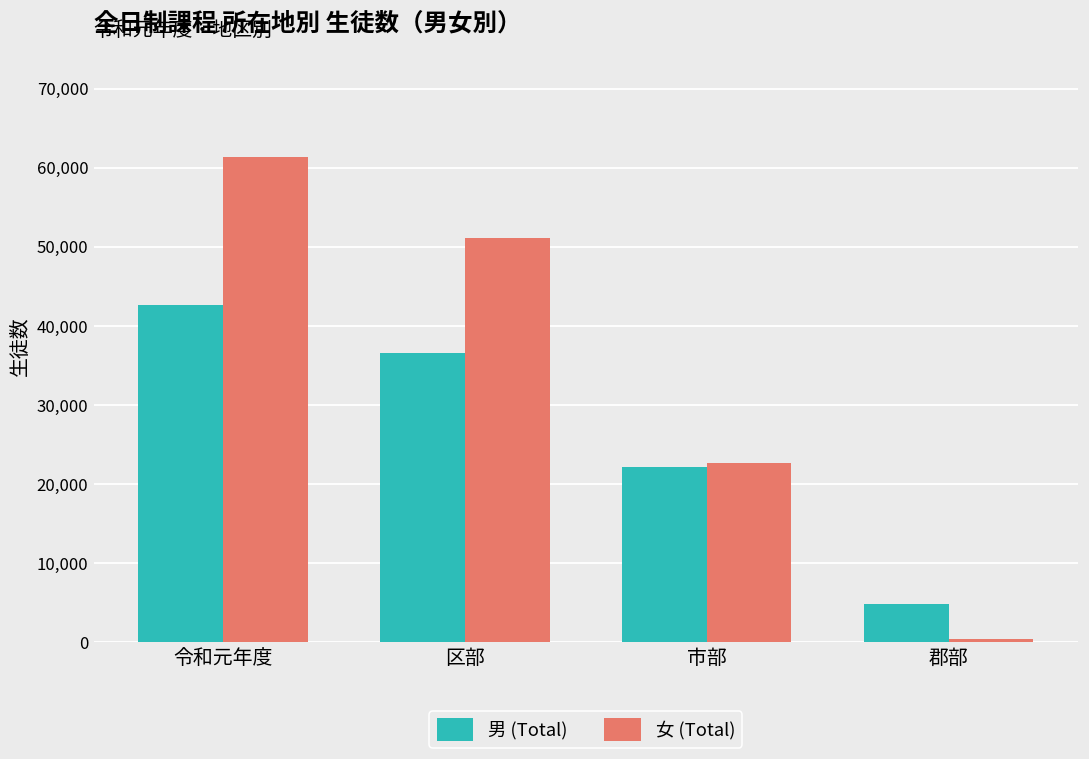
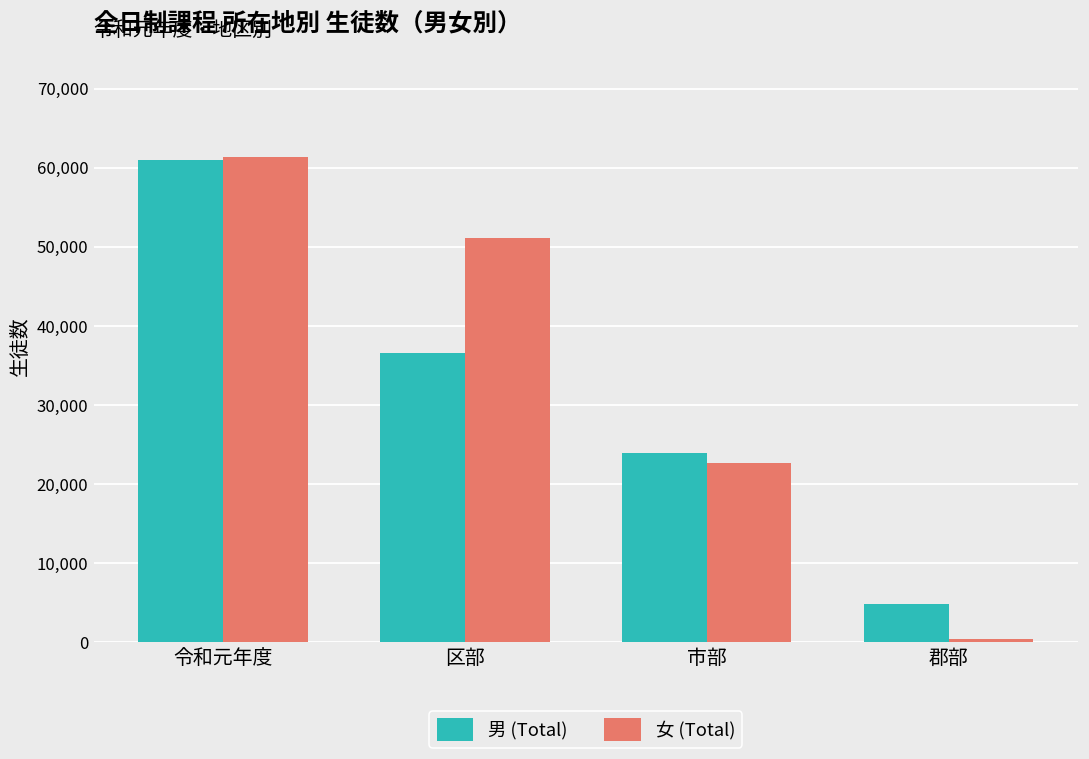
  {
    "男 (Total)": {
-     "令和元年度": "43,000",
+     "令和元年度": "61,000",
      "区部": "37,000",
-     "市部": "22,000",
+     "市部": "24,000",
      "郡部": "5,000"
    },
    "女 (Total)": {
      "令和元年度": "61,000",
      "区部": "51,000",
      "市部": "23,000",
      "郡部": "0"
    }
  }
